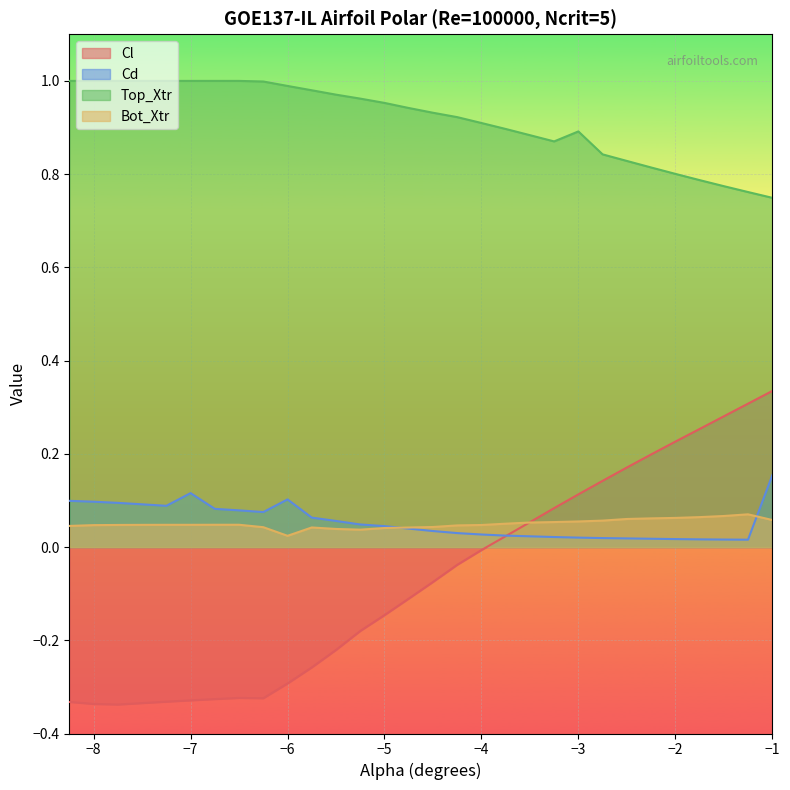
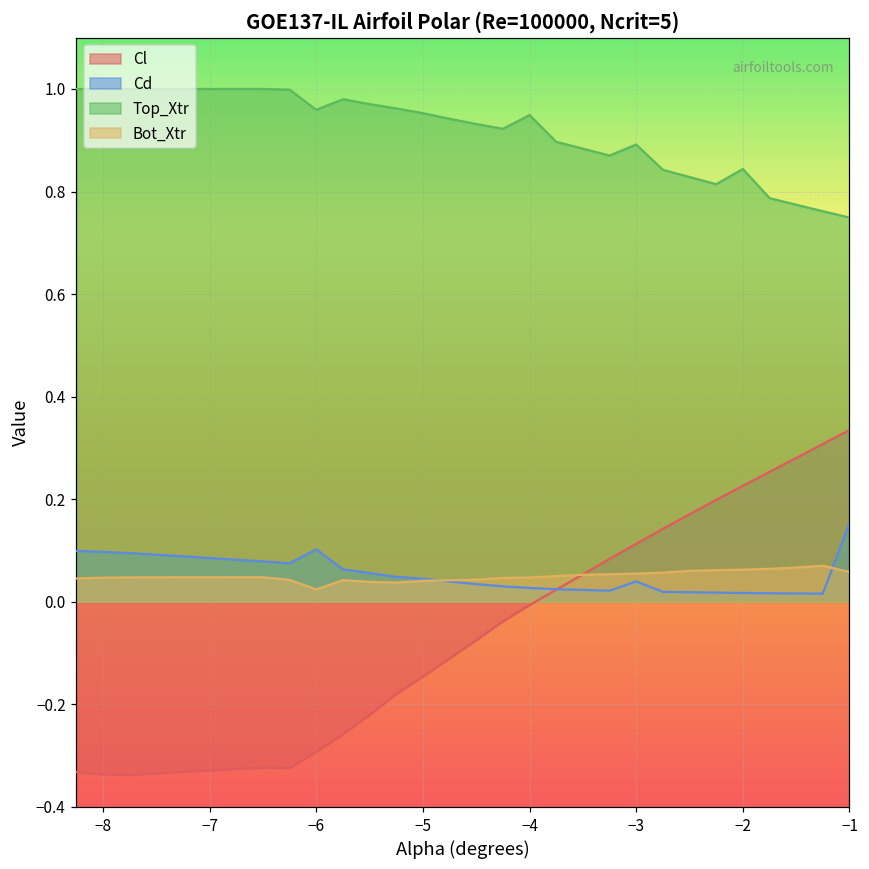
  {
    "Cd": {
      "−8": 0.10,
-     "−7": 0.12,
+     "−7": 0.09,
      "−6": 0.10,
      "−4": 0.03,
-     "−3": 0.02,
+     "−3": 0.04,
      "−2": 0.02,
      "−1": 0.15
    },
    "Top_Xtr": {
      "−7": 1.00,
-     "−6": 0.99,
+     "−6": 0.96,
      "−5": 0.95,
-     "−4": 0.91,
+     "−4": 0.95,
      "−3": 0.89,
-     "−2": 0.80,
+     "−2": 0.84,
      "−1": 0.75
    },
    "Bot_Xtr": {
      "−8": 0.05,
      "−7": 0.05,
      "−6": 0.02,
      "−4": 0.05,
      "−3": 0.05,
      "−2": 0.06,
      "−1": 0.06
    }
  }
